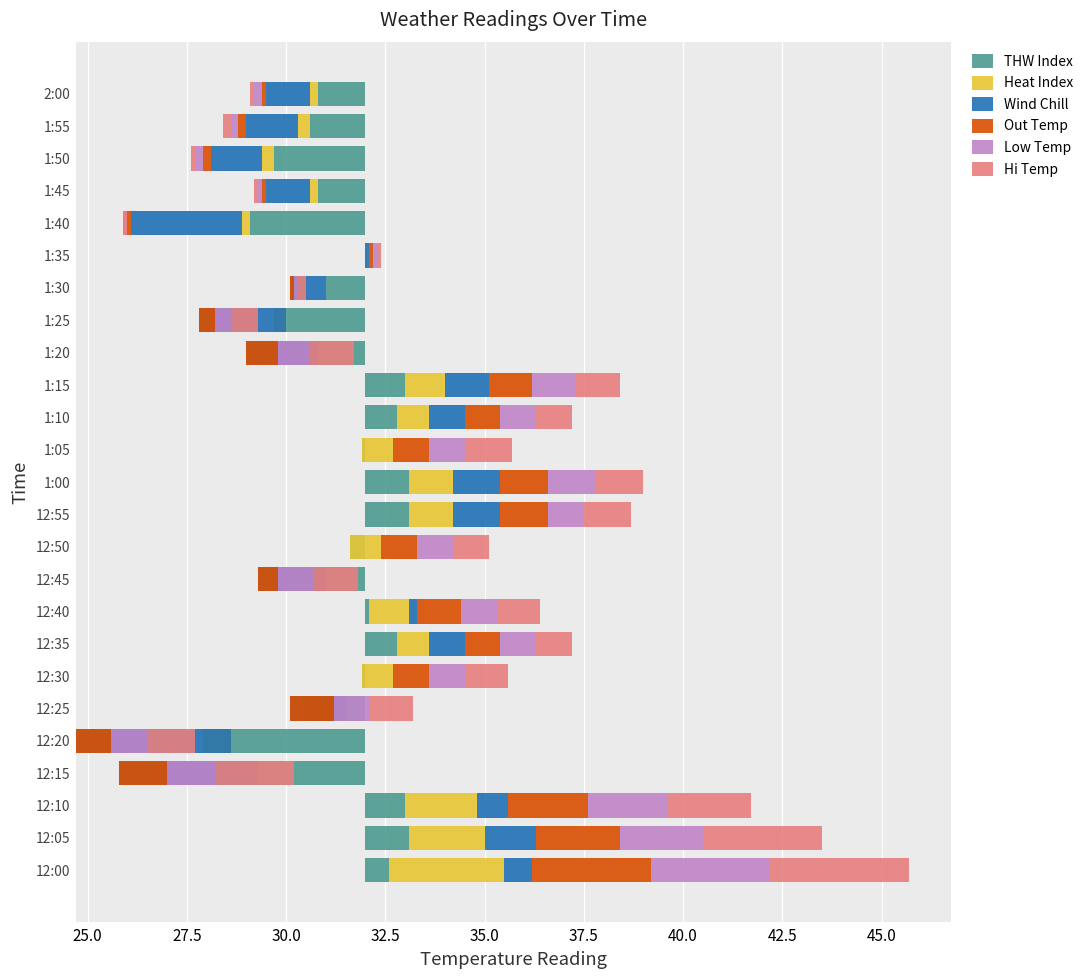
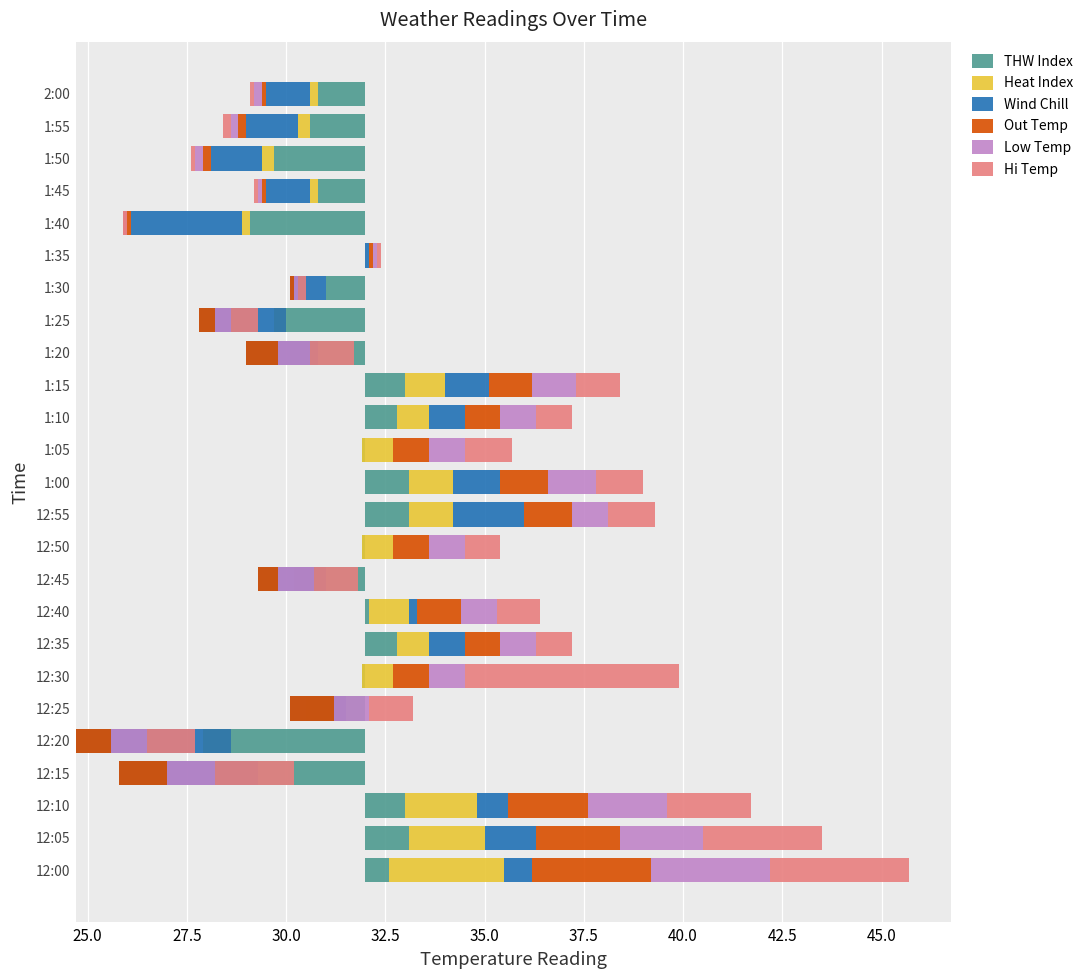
  {
    "THW Index": {
      "2:00": 30.8,
      "1:55": 30.6,
      "1:50": 29.7,
      "1:45": 30.8,
      "1:40": 29.1,
      "1:30": 31.0,
      "1:15": 33.0,
      "1:10": 32.8,
      "1:05": 31.9,
      "1:00": 33.1,
      "12:55": 33.1,
-     "12:50": 31.6,
+     "12:50": 31.9,
      "12:40": 32.1,
      "12:35": 32.8,
      "12:30": 31.9,
      "12:10": 33.0,
      "12:05": 33.1,
      "12:00": 32.6
    },
    "Heat Index": {
      "2:00": -0.2,
      "1:55": -0.3,
      "1:50": -0.3,
      "1:45": -0.2,
      "1:40": -0.2,
      "1:35": 0.0,
      "1:30": 0.0,
      "1:15": 1.0,
      "1:10": 0.8,
      "1:05": 0.8,
      "1:00": 1.1,
      "12:55": 1.1,
      "12:50": 0.8,
      "12:40": 1.0,
      "12:35": 0.8,
      "12:30": 0.8,
      "12:10": 1.8,
      "12:05": 1.9,
      "12:00": 2.9
    },
    "Wind Chill": {
      "2:00": -1.1,
      "1:55": -1.3,
      "1:50": -1.3,
      "1:45": -1.1,
      "1:40": -2.8,
      "1:35": 0.1,
      "1:30": -0.9,
      "1:25": -2.2,
      "1:20": -1.8,
      "1:15": 1.1,
      "1:10": 0.9,
      "1:05": 0.0,
      "1:00": 1.2,
-     "12:55": 1.2,
+     "12:55": 1.8,
      "12:50": 0.0,
      "12:45": -1.7,
      "12:40": 0.2,
      "12:35": 0.9,
      "12:30": 0.0,
      "12:25": -1.4,
      "12:20": -3.9,
      "12:15": -3.5,
      "12:10": 0.8,
      "12:05": 1.3,
      "12:00": 0.7
    },
    "Out Temp": {
      "2:00": -0.1,
      "1:55": -0.2,
      "1:50": -0.2,
      "1:45": -0.1,
      "1:40": -0.1,
      "1:35": 0.1,
      "1:15": 1.1,
      "1:10": 0.9,
      "1:05": 0.9,
      "1:00": 1.2,
      "12:55": 1.2,
      "12:50": 0.9,
      "12:40": 1.1,
      "12:35": 0.9,
      "12:30": 0.9,
      "12:10": 2.0,
      "12:05": 2.1,
      "12:00": 3.0
    },
    "Low Temp": {
      "2:00": -0.2,
      "1:55": -0.2,
      "1:50": -0.2,
      "1:45": -0.1,
      "1:40": -0.1,
      "1:35": 0.1,
      "1:15": 1.1,
      "1:10": 0.9,
      "1:05": 0.9,
      "1:00": 1.2,
      "12:55": 0.9,
      "12:50": 0.9,
      "12:40": 0.9,
      "12:35": 0.9,
      "12:30": 0.9,
      "12:25": 0.9,
      "12:10": 2.0,
      "12:05": 2.1,
      "12:00": 3.0
    },
    "Hi Temp": {
      "2:00": -0.1,
      "1:55": -0.2,
      "1:50": -0.1,
      "1:45": -0.1,
      "1:40": 0.1,
      "1:35": 0.1,
      "1:15": 1.1,
      "1:10": 0.9,
      "1:05": 1.2,
      "1:00": 1.2,
      "12:55": 1.2,
      "12:50": 0.9,
      "12:40": 1.1,
      "12:35": 0.9,
-     "12:30": 1.1,
+     "12:30": 5.4,
      "12:25": 1.1,
      "12:10": 2.1,
      "12:05": 3.0,
      "12:00": 3.5
    }
  }
